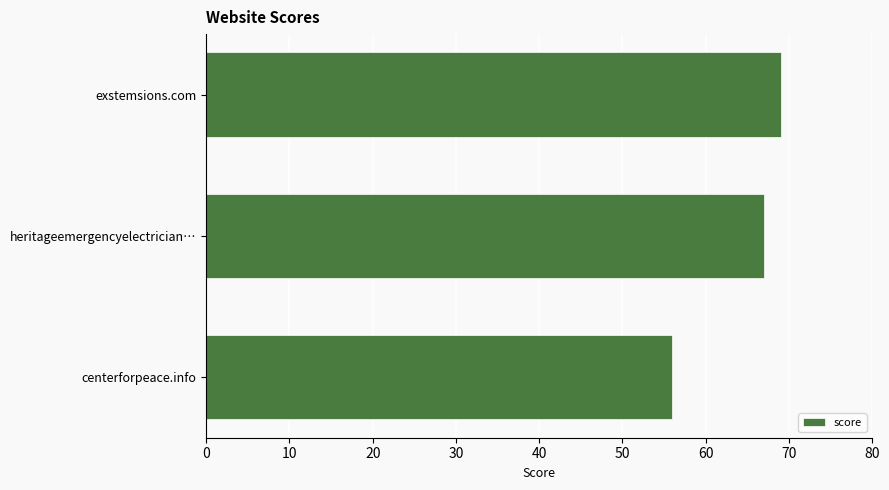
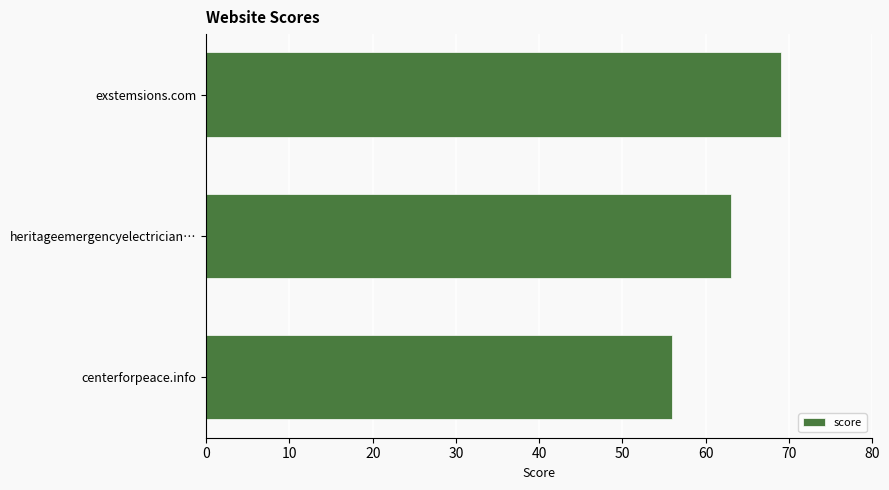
  {
    "exstemsions.com": 69,
-   "heritageemergencyelectrician…": 67,
+   "heritageemergencyelectrician…": 63,
    "centerforpeace.info": 56
  }
